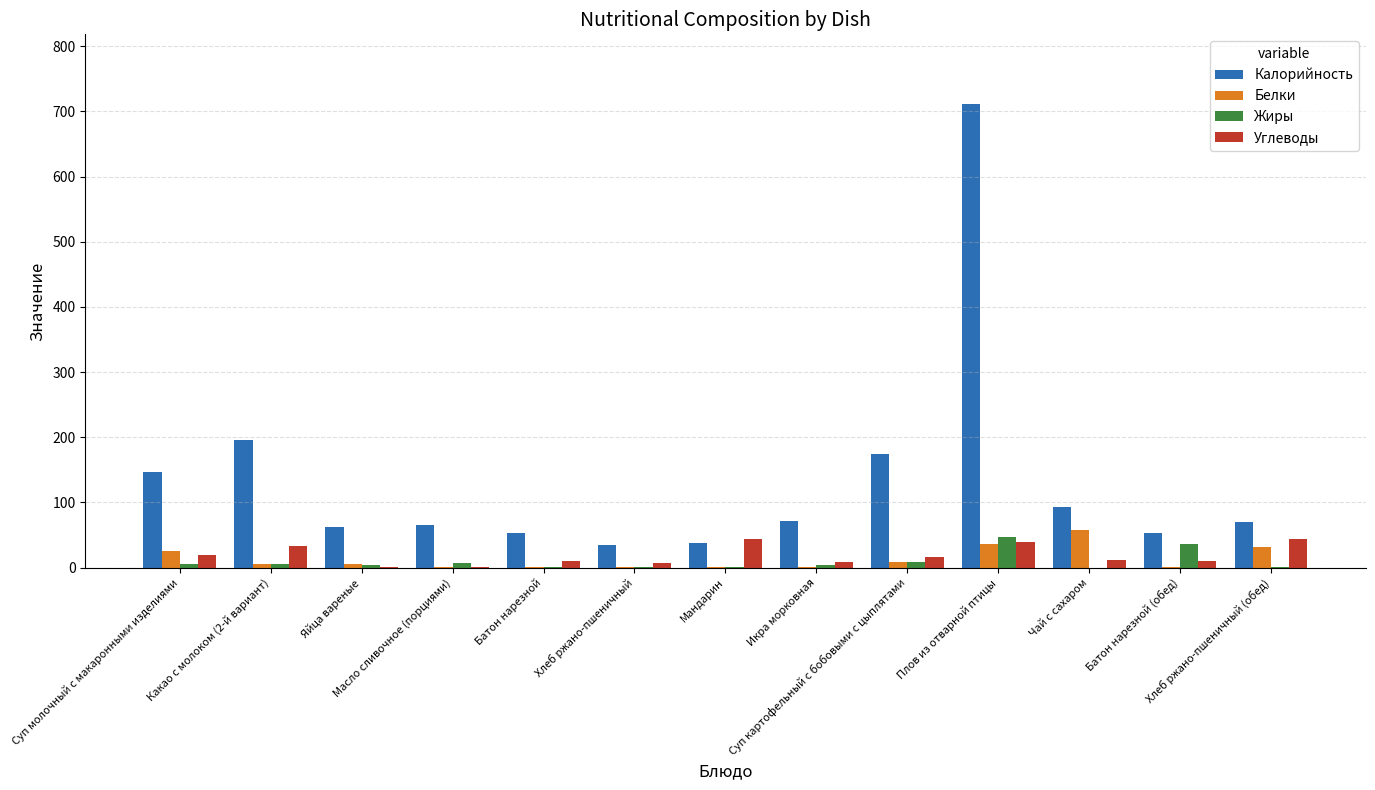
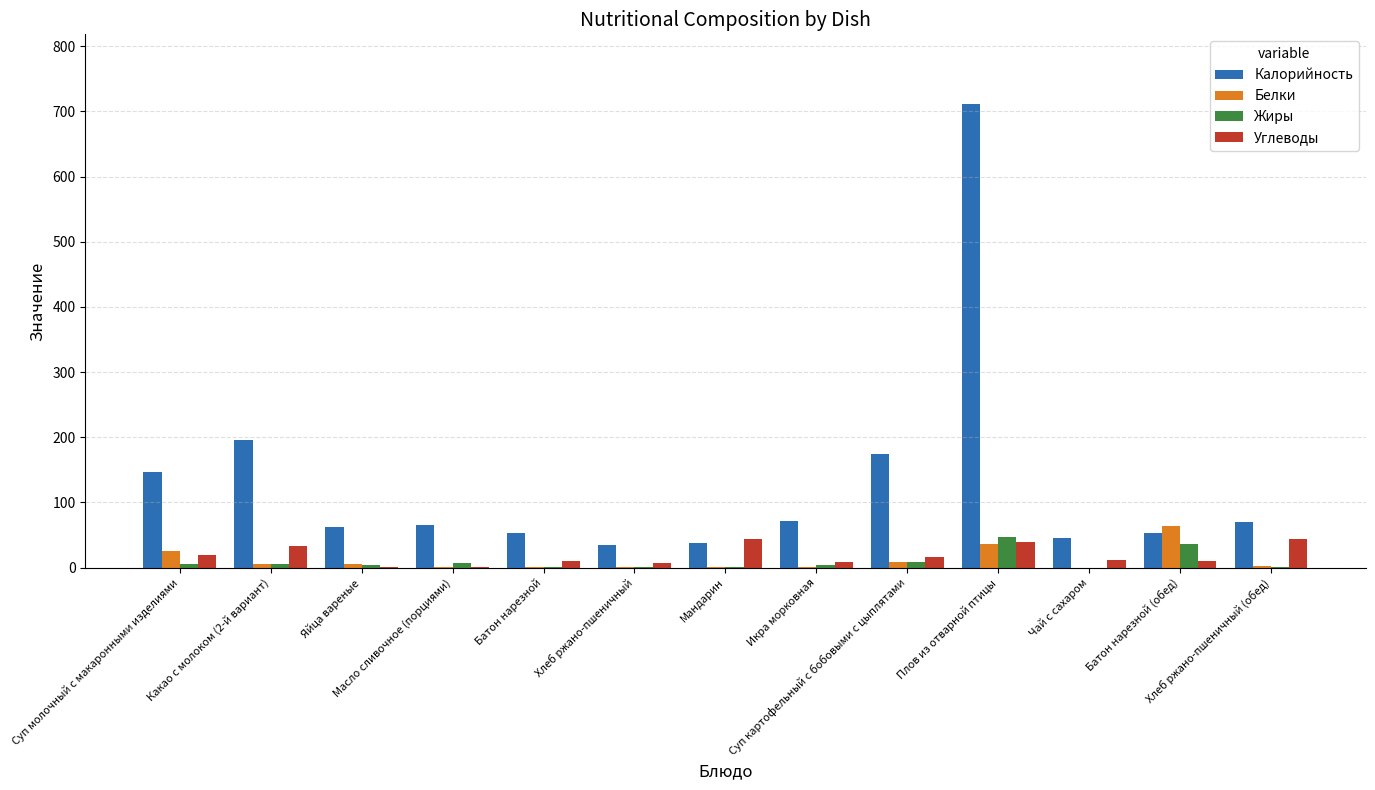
  {
    "Калорийность": {
      "Суп молочный с макаронными изделиями": 150,
      "Какао с молоком (2-й вариант)": 200,
      "Яйца вареные": 60,
      "Масло сливочное (порциями)": 70,
      "Батон нарезной": 50,
      "Хлеб ржано-пшеничный": 30,
      "Мандарин": 40,
      "Икра морковная": 70,
      "Суп картофельный с бобовыми с цыплятами": 170,
      "Плов из отварной птицы": 710,
-     "Чай с сахаром": 90,
+     "Чай с сахаром": 50,
      "Батон нарезной (обед)": 50,
      "Хлеб ржано-пшеничный (обед)": 70
    },
    "Белки": {
      "Суп молочный с макаронными изделиями": 30,
      "Какао с молоком (2-й вариант)": 0,
      "Яйца вареные": 10,
      "Суп картофельный с бобовыми с цыплятами": 10,
      "Плов из отварной птицы": 40,
-     "Чай с сахаром": 60,
-     "Батон нарезной (обед)": 0,
-     "Хлеб ржано-пшеничный (обед)": 30
+     "Чай с сахаром": 0,
+     "Батон нарезной (обед)": 60,
+     "Хлеб ржано-пшеничный (обед)": 0
    },
    "Жиры": {
      "Суп молочный с макаронными изделиями": 10,
      "Какао с молоком (2-й вариант)": 10,
      "Яйца вареные": 0,
      "Масло сливочное (порциями)": 10,
      "Икра морковная": 0,
      "Суп картофельный с бобовыми с цыплятами": 10,
      "Плов из отварной птицы": 50,
      "Чай с сахаром": 0,
      "Батон нарезной (обед)": 40
    },
    "Углеводы": {
      "Суп молочный с макаронными изделиями": 20,
      "Какао с молоком (2-й вариант)": 30,
      "Батон нарезной": 10,
      "Хлеб ржано-пшеничный": 10,
      "Мандарин": 40,
      "Икра морковная": 10,
      "Суп картофельный с бобовыми с цыплятами": 20,
      "Плов из отварной птицы": 40,
      "Чай с сахаром": 10,
      "Батон нарезной (обед)": 10,
      "Хлеб ржано-пшеничный (обед)": 40
    }
  }
